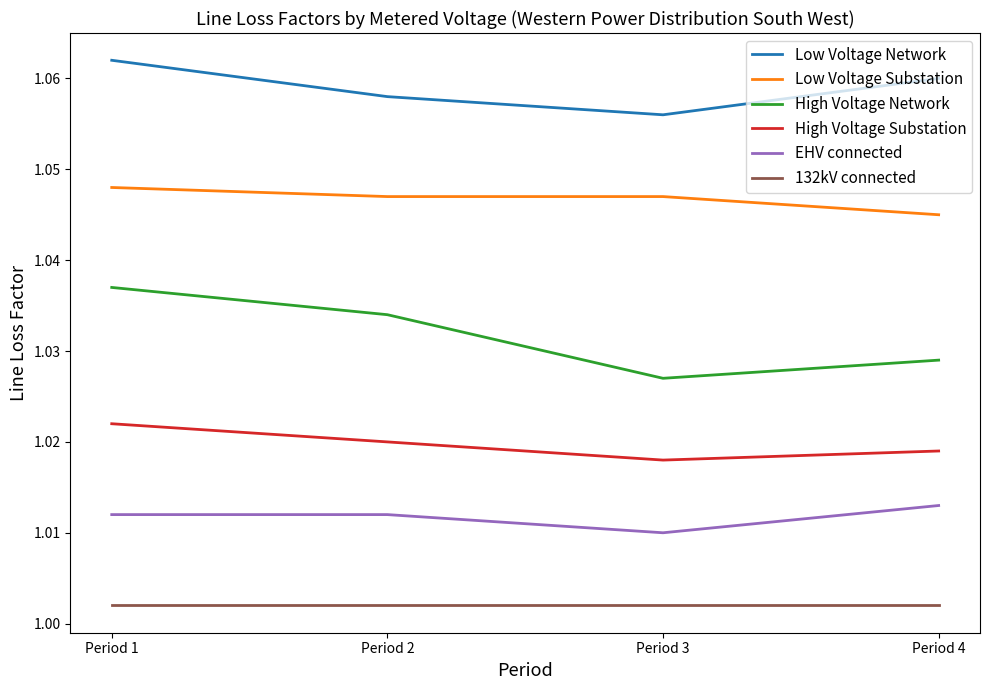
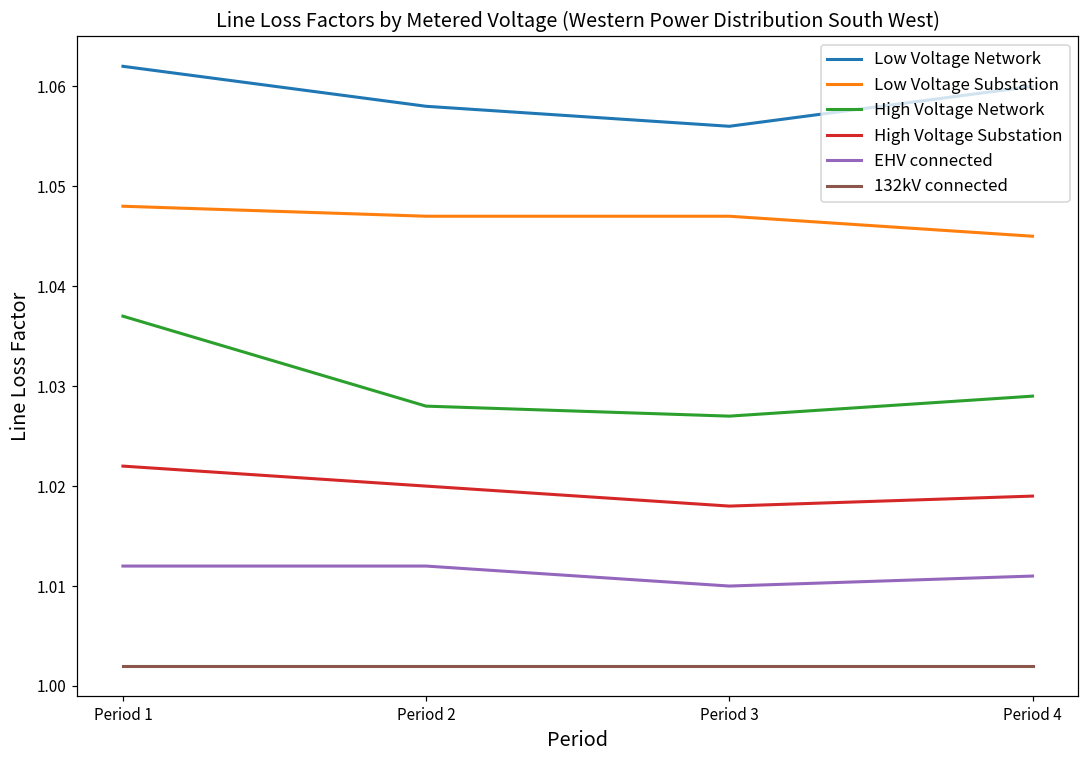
  {
    "Low Voltage Network": {
      "Period 1": 1.062,
      "Period 2": 1.058,
      "Period 3": 1.056
    },
    "Low Voltage Substation": {
      "Period 1": 1.048,
      "Period 2": 1.047,
      "Period 3": 1.047,
      "Period 4": 1.045
    },
    "High Voltage Network": {
      "Period 1": 1.037,
-     "Period 2": 1.034,
+     "Period 2": 1.028,
      "Period 3": 1.027,
      "Period 4": 1.029
    },
    "High Voltage Substation": {
      "Period 1": 1.022,
      "Period 2": 1.020,
      "Period 3": 1.018,
      "Period 4": 1.019
    },
    "EHV connected": {
      "Period 1": 1.012,
      "Period 2": 1.012,
      "Period 3": 1.010,
-     "Period 4": 1.013
+     "Period 4": 1.011
    },
    "132kV connected": {
      "Period 1": 1.002,
      "Period 2": 1.002,
      "Period 3": 1.002,
      "Period 4": 1.002
    }
  }
